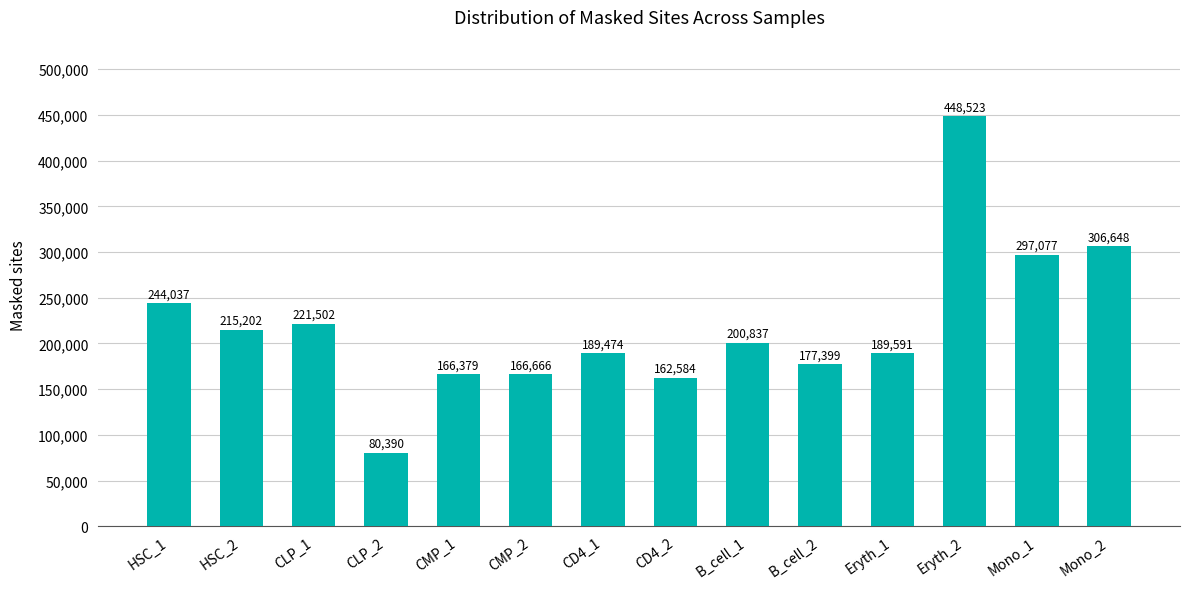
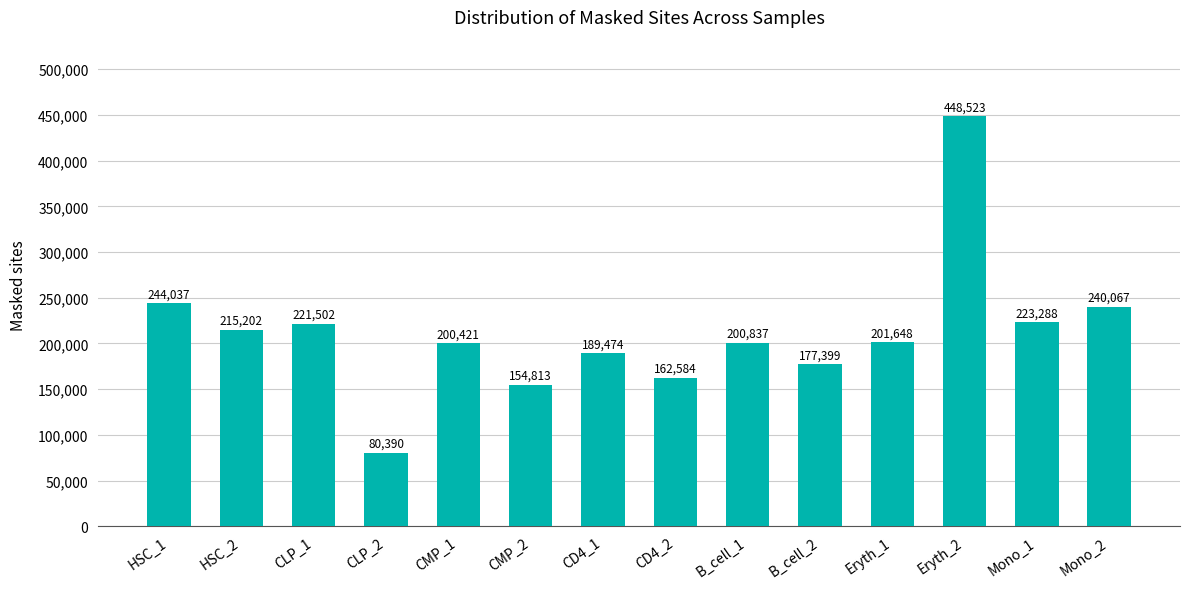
  {
    "HSC_1": "244,037",
    "HSC_2": "215,202",
    "CLP_1": "221,502",
    "CLP_2": "80,390",
-   "CMP_1": "166,379",
-   "CMP_2": "166,666",
+   "CMP_1": "200,421",
+   "CMP_2": "154,813",
    "CD4_1": "189,474",
    "CD4_2": "162,584",
    "B_cell_1": "200,837",
    "B_cell_2": "177,399",
-   "Eryth_1": "189,591",
+   "Eryth_1": "201,648",
    "Eryth_2": "448,523",
-   "Mono_1": "297,077",
-   "Mono_2": "306,648"
+   "Mono_1": "223,288",
+   "Mono_2": "240,067"
  }
